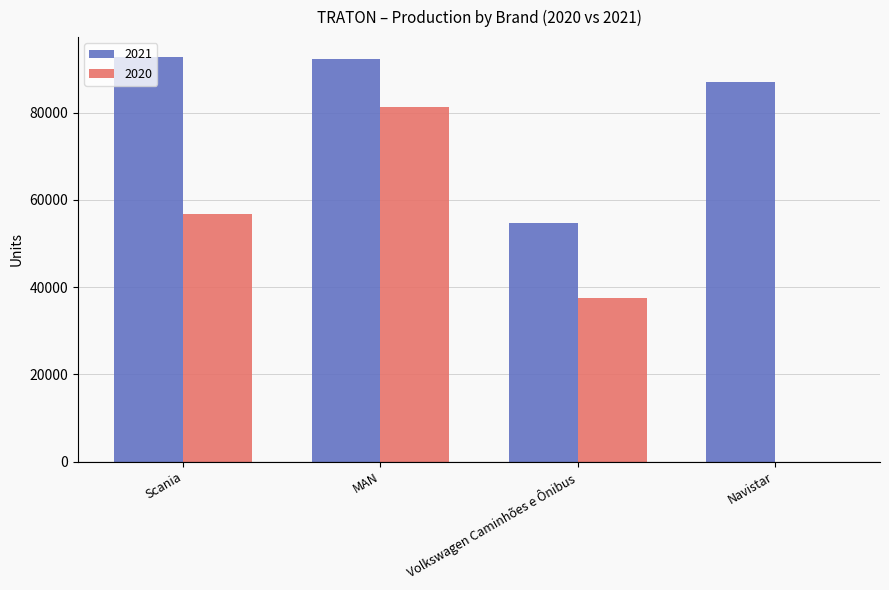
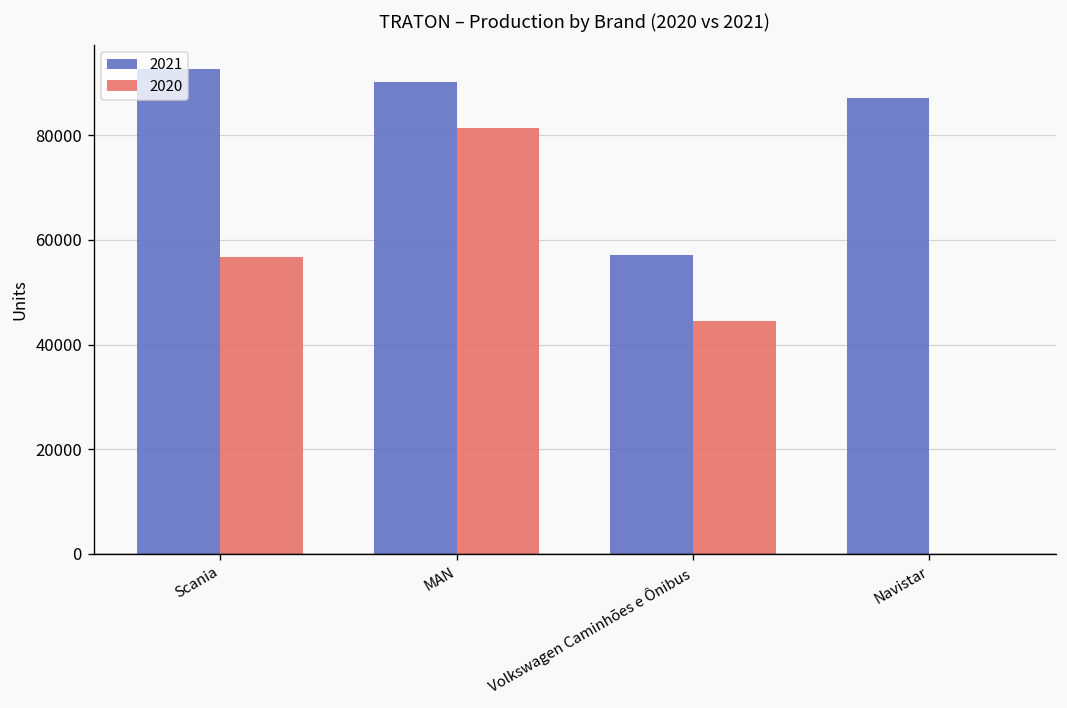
  {
    "2021": {
-     "MAN": 92000,
-     "Volkswagen Caminhões e Ônibus": 55000,
+     "MAN": 90000,
+     "Volkswagen Caminhões e Ônibus": 57000,
      "Navistar": 87000
    },
    "2020": {
      "Scania": 57000,
      "MAN": 81000,
-     "Volkswagen Caminhões e Ônibus": 37000,
+     "Volkswagen Caminhões e Ônibus": 44000,
      "Navistar": 0
    }
  }
